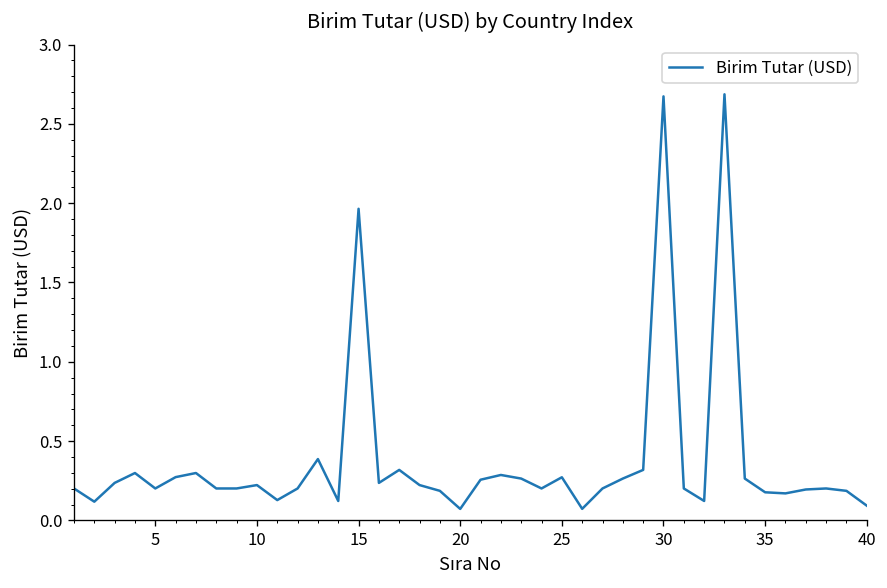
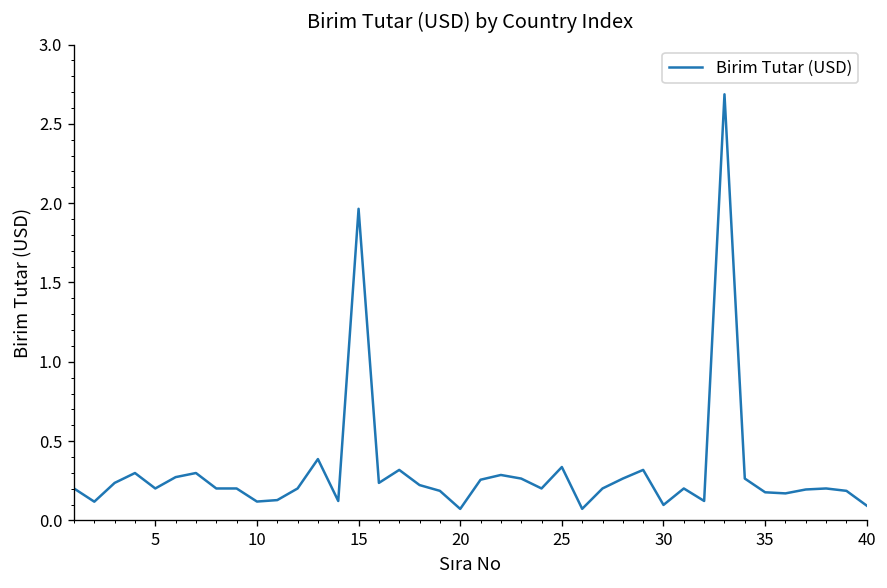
  {
    "5": 0.20,
-   "10": 0.22,
+   "10": 0.12,
    "15": 1.96,
    "20": 0.07,
-   "25": 0.27,
-   "30": 2.67,
+   "25": 0.34,
+   "30": 0.10,
    "35": 0.18,
    "40": 0.09
  }
